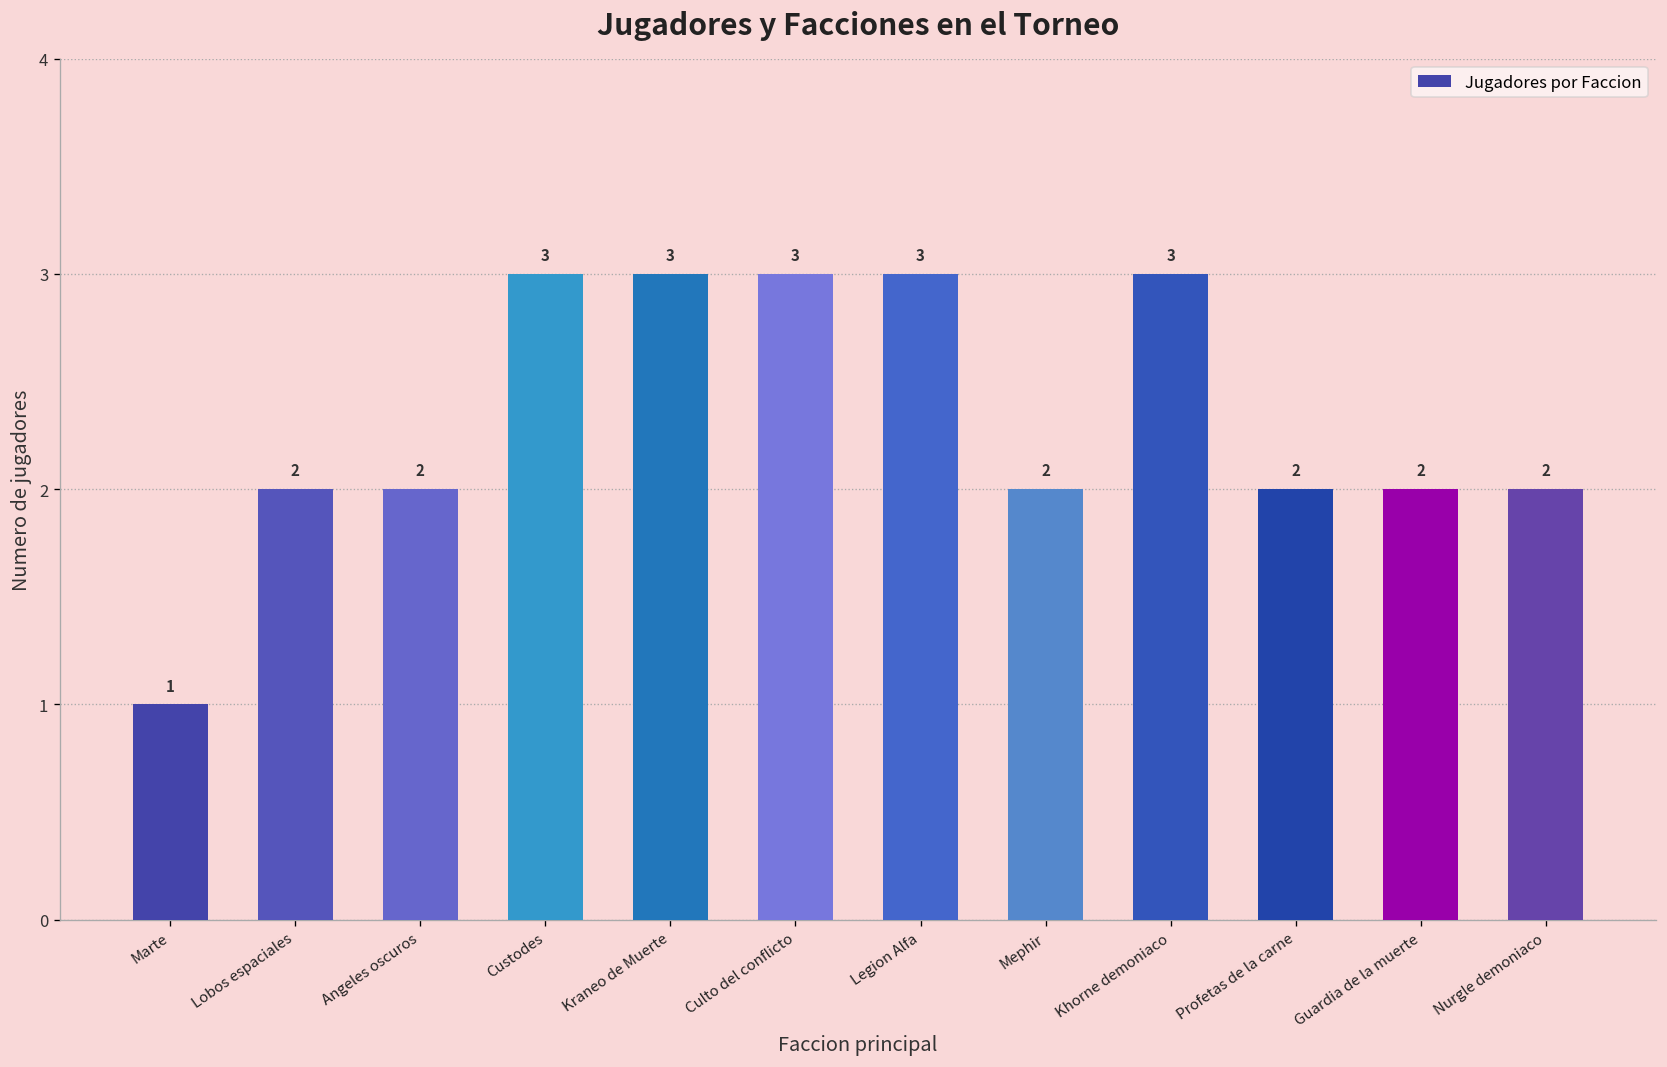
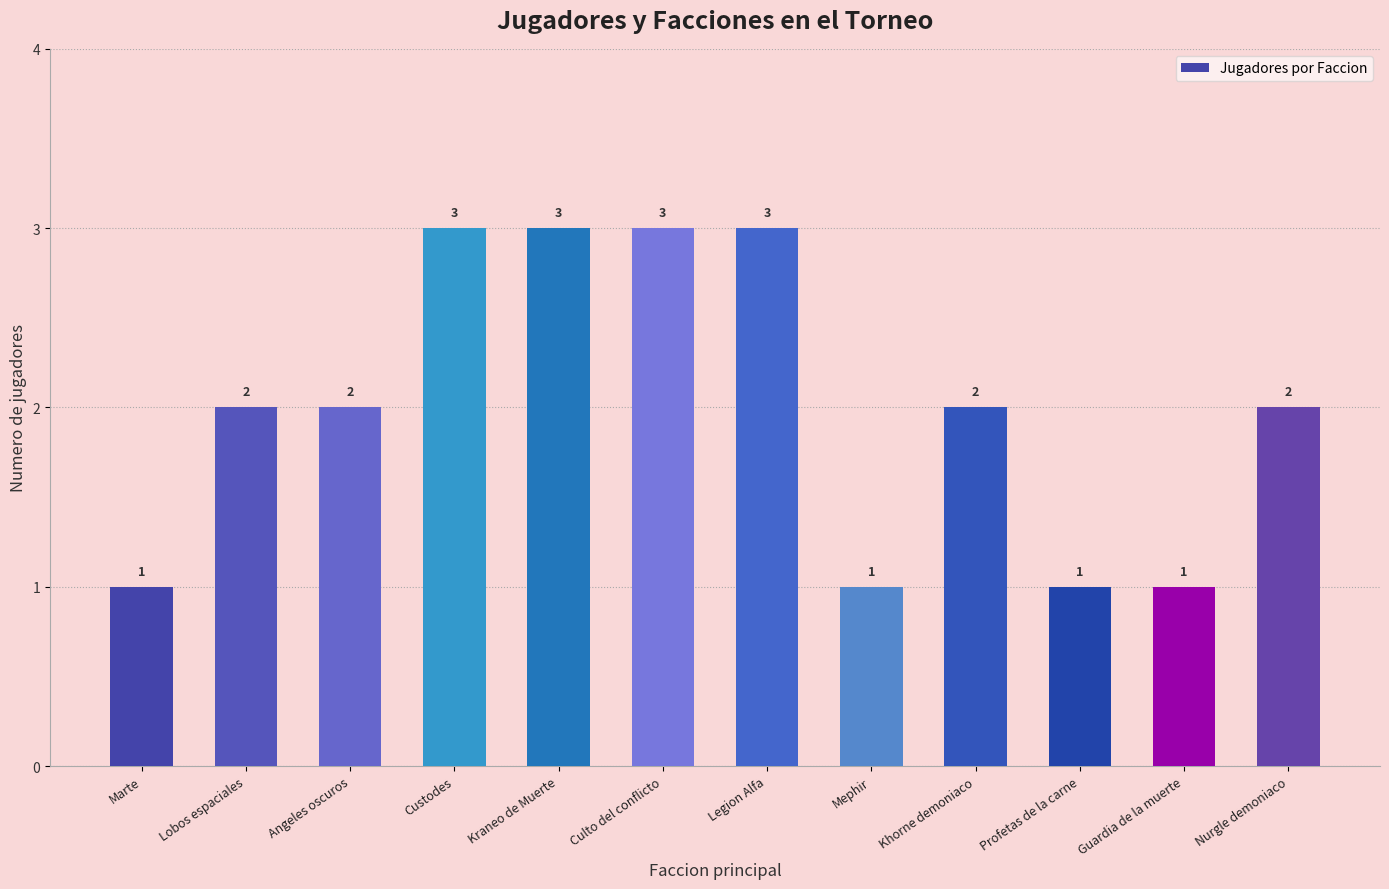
  {
    "Marte": 1,
    "Lobos espaciales": 2,
    "Angeles oscuros": 2,
    "Custodes": 3,
    "Kraneo de Muerte": 3,
    "Culto del conflicto": 3,
    "Legion Alfa": 3,
-   "Mephir": 2,
-   "Khorne demoniaco": 3,
-   "Profetas de la carne": 2,
-   "Guardia de la muerte": 2,
+   "Mephir": 1,
+   "Khorne demoniaco": 2,
+   "Profetas de la carne": 1,
+   "Guardia de la muerte": 1,
    "Nurgle demoniaco": 2
  }
